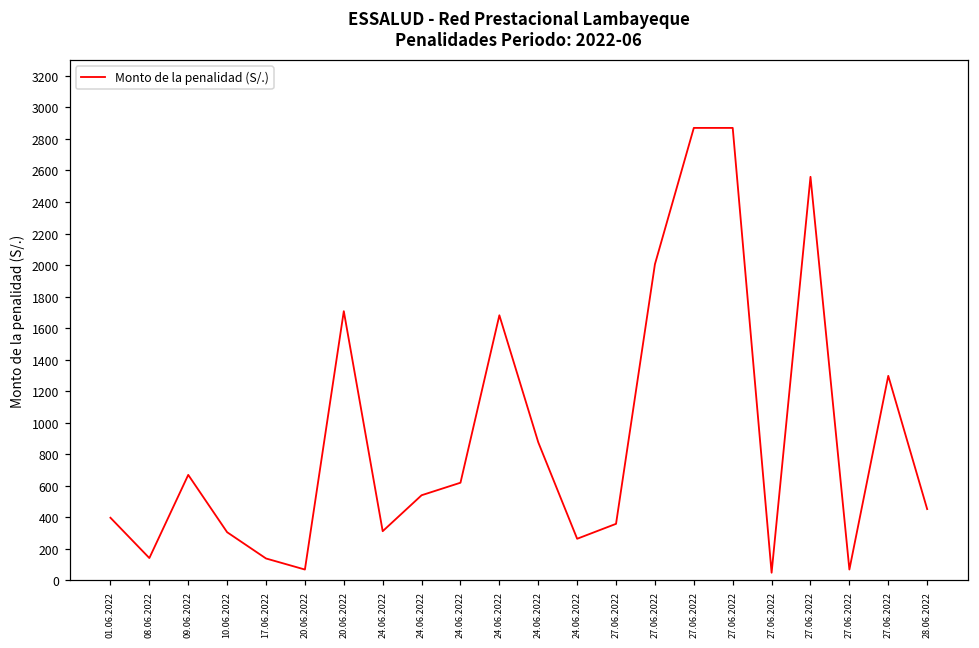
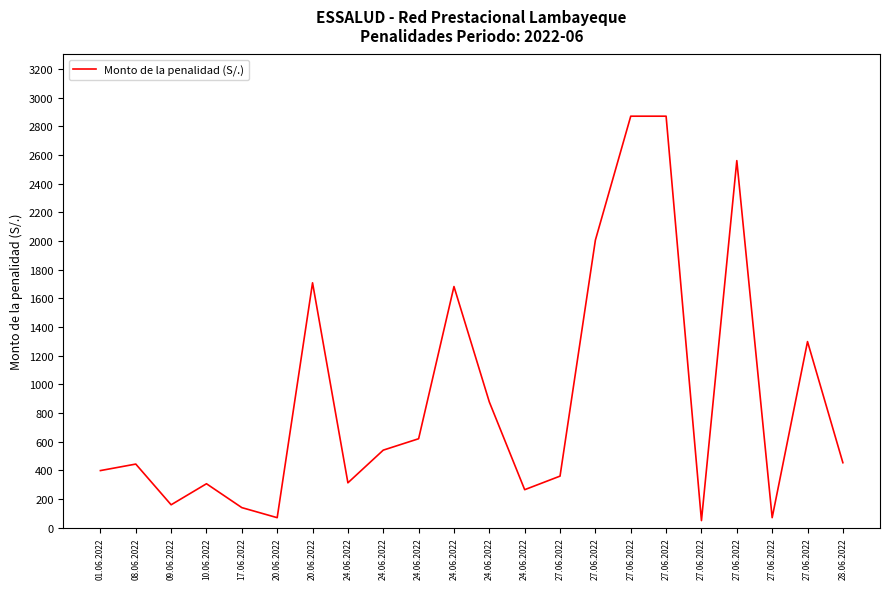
  {
    "01.06.2022": 400,
-   "08.06.2022": 140,
-   "09.06.2022": 670,
+   "08.06.2022": 440,
+   "09.06.2022": 160,
    "10.06.2022": 310,
    "17.06.2022": 140,
    "28.06.2022": 450
  }
